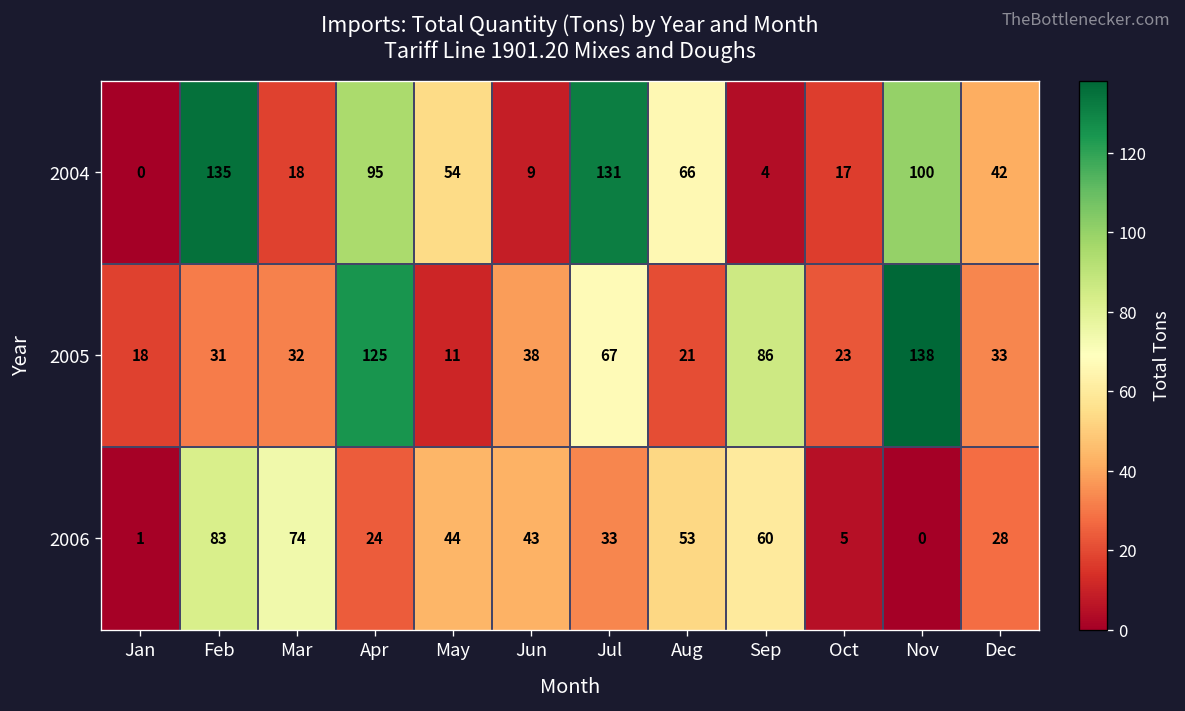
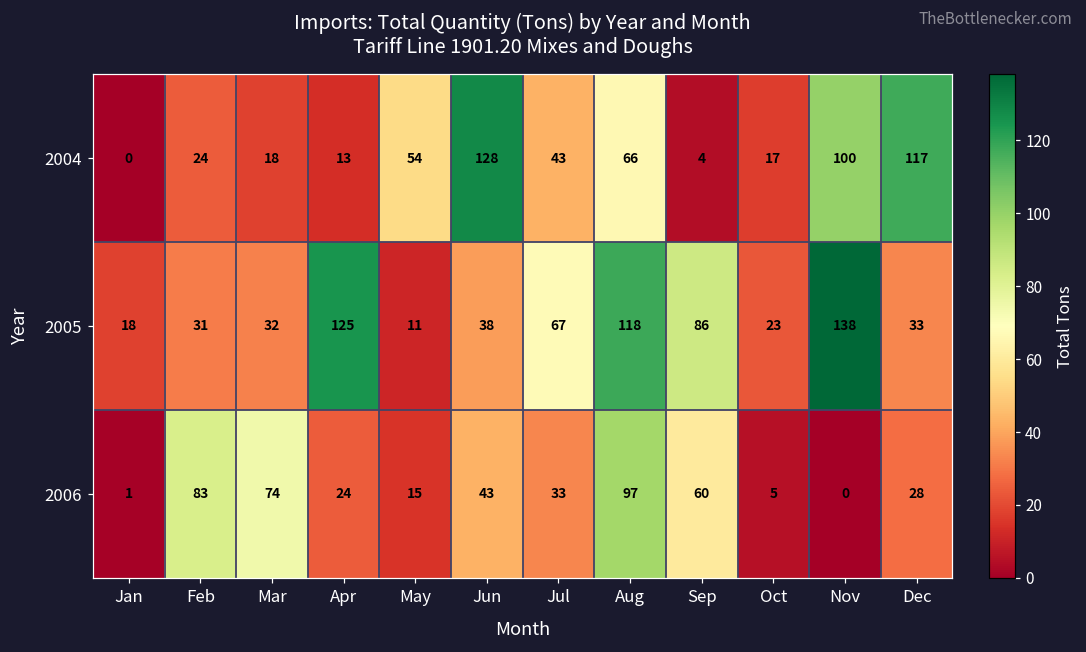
  {
    "2004": {
      "Jan": 0,
-     "Feb": 135,
+     "Feb": 24,
      "Mar": 18,
-     "Apr": 95,
+     "Apr": 13,
      "May": 54,
-     "Jun": 9,
-     "Jul": 131,
+     "Jun": 128,
+     "Jul": 43,
      "Aug": 66,
      "Sep": 4,
      "Oct": 17,
      "Nov": 100,
-     "Dec": 42
+     "Dec": 117
    },
    "2005": {
      "Jan": 18,
      "Feb": 31,
      "Mar": 32,
      "Apr": 125,
      "May": 11,
      "Jun": 38,
      "Jul": 67,
-     "Aug": 21,
+     "Aug": 118,
      "Sep": 86,
      "Oct": 23,
      "Nov": 138,
      "Dec": 33
    },
    "2006": {
      "Jan": 1,
      "Feb": 83,
      "Mar": 74,
      "Apr": 24,
-     "May": 44,
+     "May": 15,
      "Jun": 43,
      "Jul": 33,
-     "Aug": 53,
+     "Aug": 97,
      "Sep": 60,
      "Oct": 5,
      "Nov": 0,
      "Dec": 28
    }
  }
